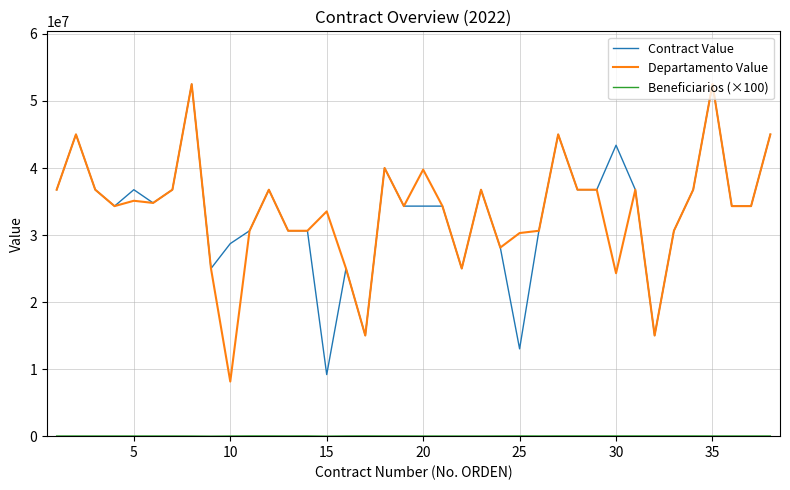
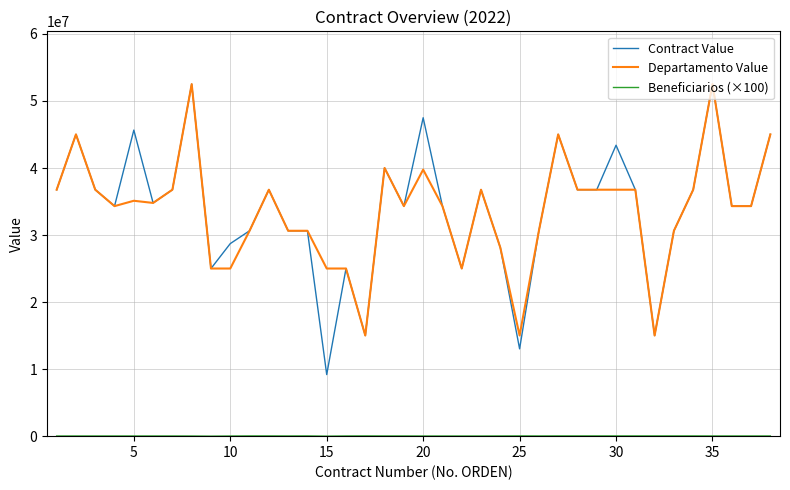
  {
    "Contract Value": {
-     "5": 37000000,
+     "5": 46000000,
      "10": 29000000,
      "15": 9000000,
-     "20": 34000000,
+     "20": 48000000,
      "25": 13000000,
      "30": 43000000
    },
    "Departamento Value": {
      "5": 35000000,
-     "10": 8000000,
-     "15": 34000000,
+     "10": 25000000,
+     "15": 25000000,
      "20": 40000000,
-     "25": 30000000,
-     "30": 24000000
+     "25": 15000000,
+     "30": 37000000
    },
    "Beneficiarios (×100)": {
      "5": 0,
      "10": 0,
      "15": 0,
      "20": 0,
      "25": 0,
      "30": 0,
      "35": 0
    }
  }
